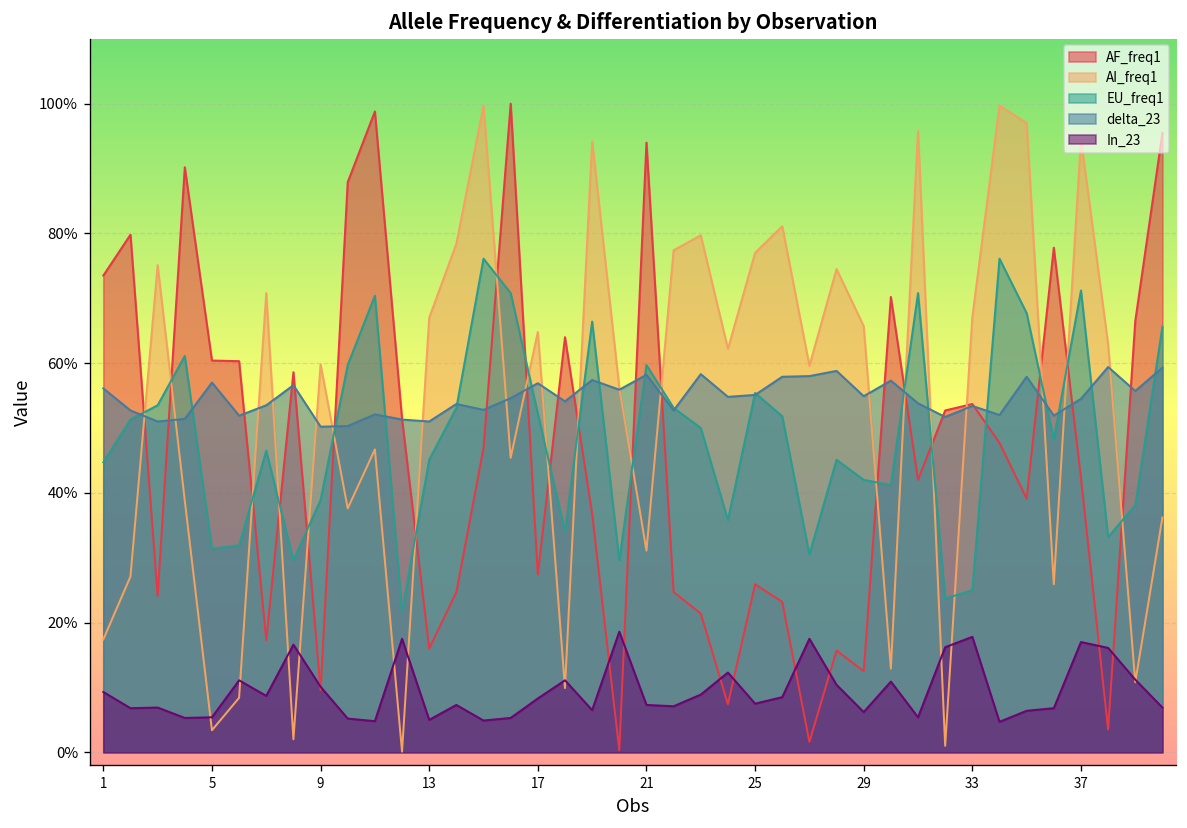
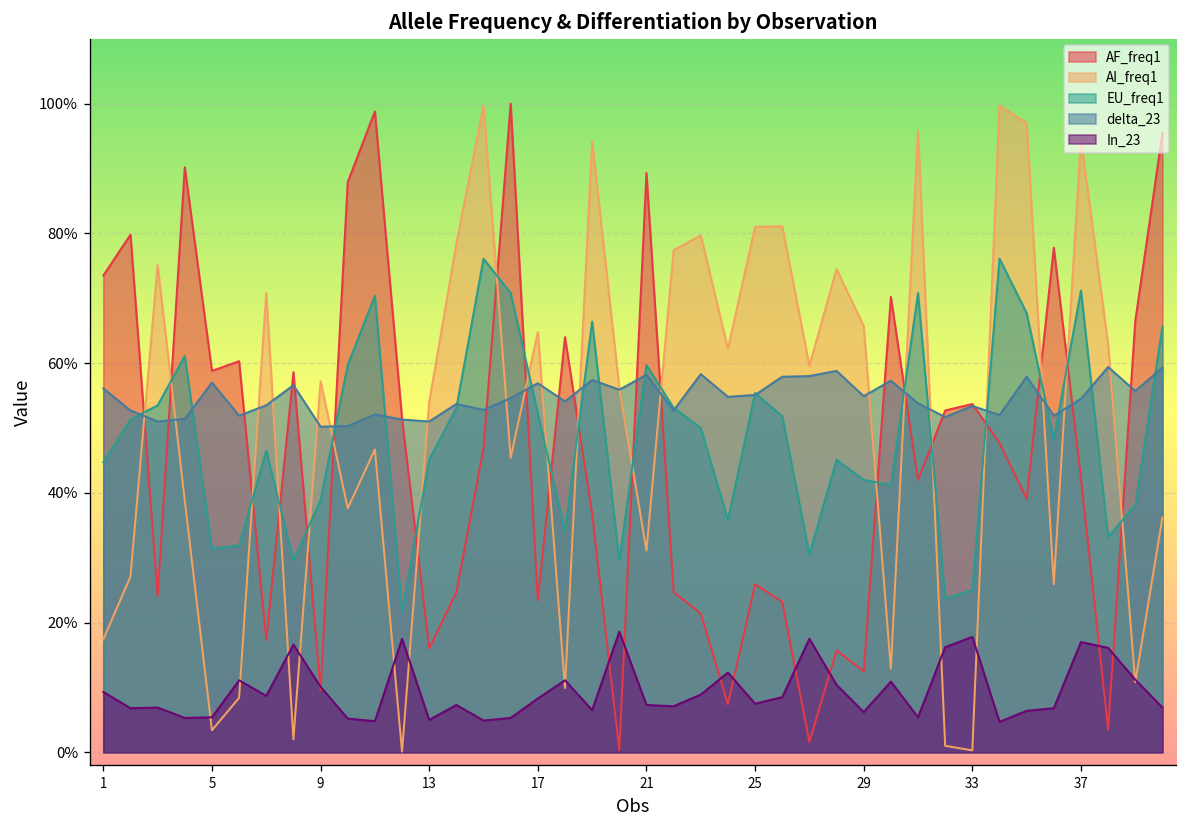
  {
    "AF_freq1": {
      "1": "74%",
-     "5": "60%",
+     "5": "59%",
      "9": "10%",
      "13": "16%",
-     "17": "27%",
-     "21": "94%",
+     "17": "23%",
+     "21": "89%",
      "25": "26%",
      "29": "13%",
      "37": "42%"
    },
    "AI_freq1": {
      "1": "17%",
      "5": "3%",
-     "9": "60%",
-     "13": "67%",
+     "9": "57%",
+     "13": "54%",
      "17": "65%",
      "21": "31%",
-     "25": "77%",
+     "25": "81%",
      "29": "66%",
-     "33": "67%"
+     "33": "0%"
    },
    "In_23": {
      "1": "9%",
      "5": "5%",
      "9": "10%",
      "13": "5%",
      "17": "8%",
      "21": "7%",
      "25": "8%",
      "29": "6%",
      "33": "18%",
      "37": "17%"
    }
  }
